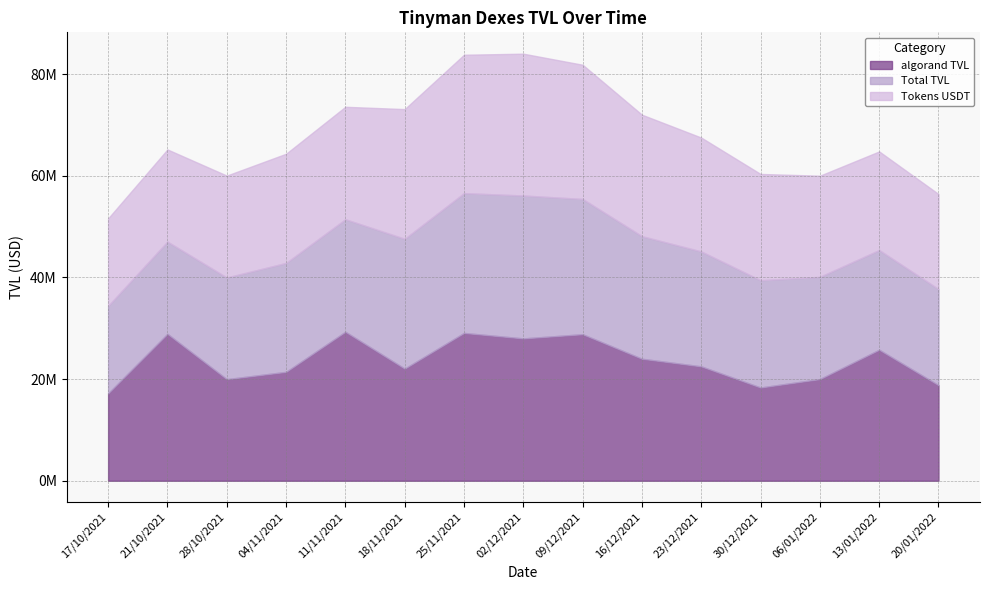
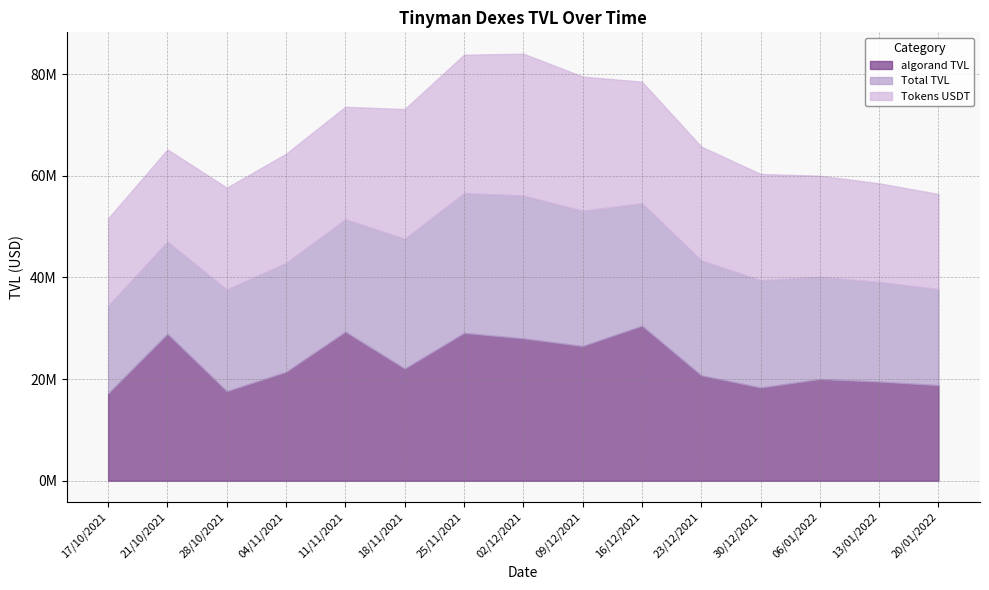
  {
    "algorand TVL": {
      "17/10/2021": 17000000,
      "21/10/2021": 29000000,
-     "28/10/2021": 20000000,
+     "28/10/2021": 18000000,
      "04/11/2021": 21000000,
      "11/11/2021": 29000000,
      "18/11/2021": 22000000,
      "25/11/2021": 29000000,
      "02/12/2021": 28000000,
-     "09/12/2021": 29000000,
-     "16/12/2021": 24000000,
-     "23/12/2021": 23000000,
+     "09/12/2021": 27000000,
+     "16/12/2021": 30000000,
+     "23/12/2021": 21000000,
      "30/12/2021": 18000000,
      "06/01/2022": 20000000,
-     "13/01/2022": 26000000,
+     "13/01/2022": 20000000,
      "20/01/2022": 19000000
    }
  }
